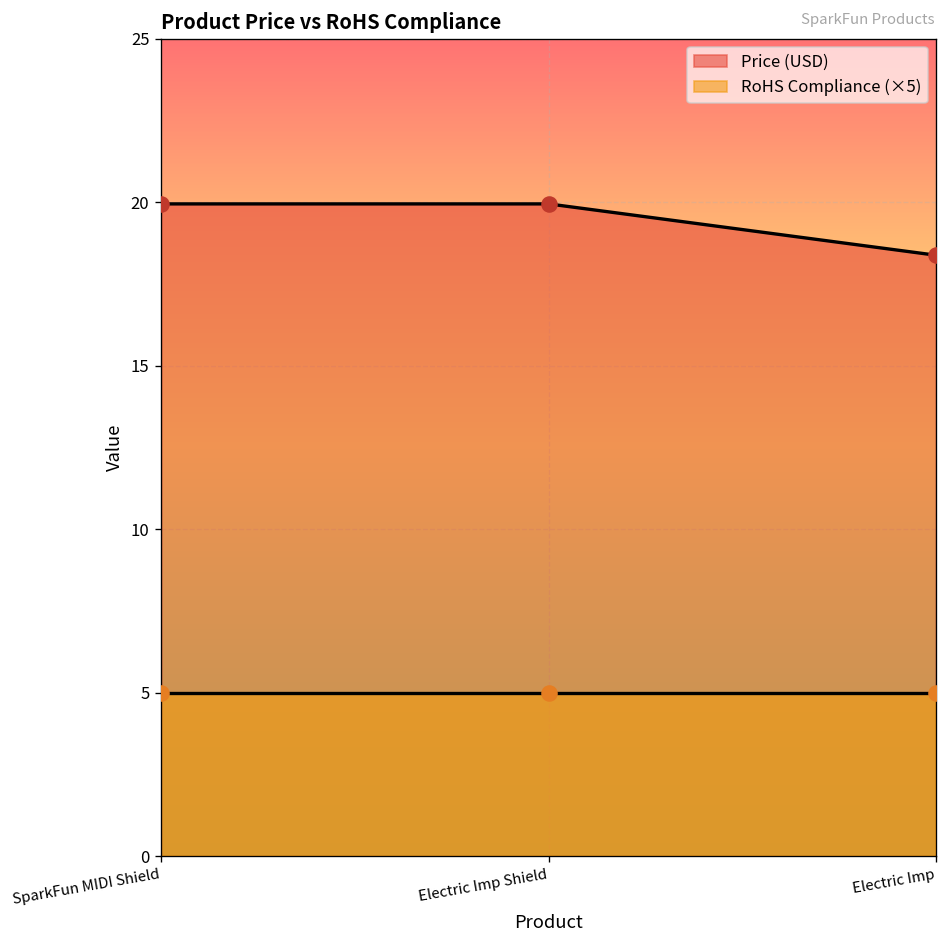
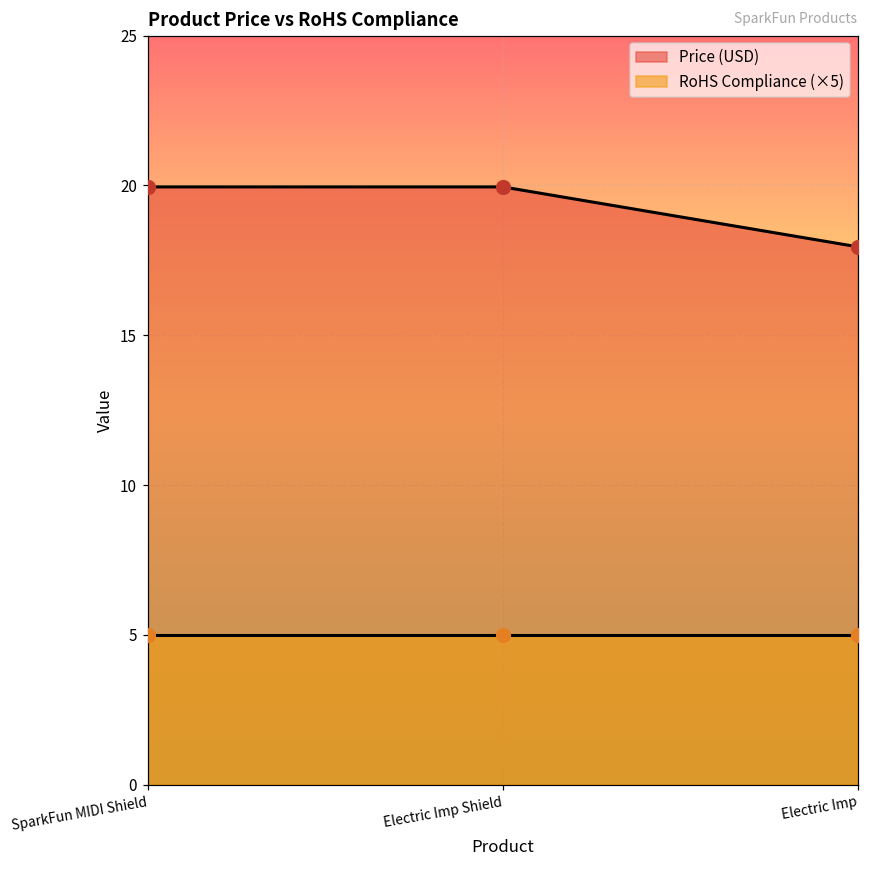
  {
    "Price (USD)": {
      "SparkFun MIDI Shield": 20.0,
      "Electric Imp Shield": 20.0,
-     "Electric Imp": 18.4
+     "Electric Imp": 18.0
    },
    "RoHS Compliance (×5)": {
      "SparkFun MIDI Shield": 5.0,
      "Electric Imp Shield": 5.0,
      "Electric Imp": 5.0
    }
  }
